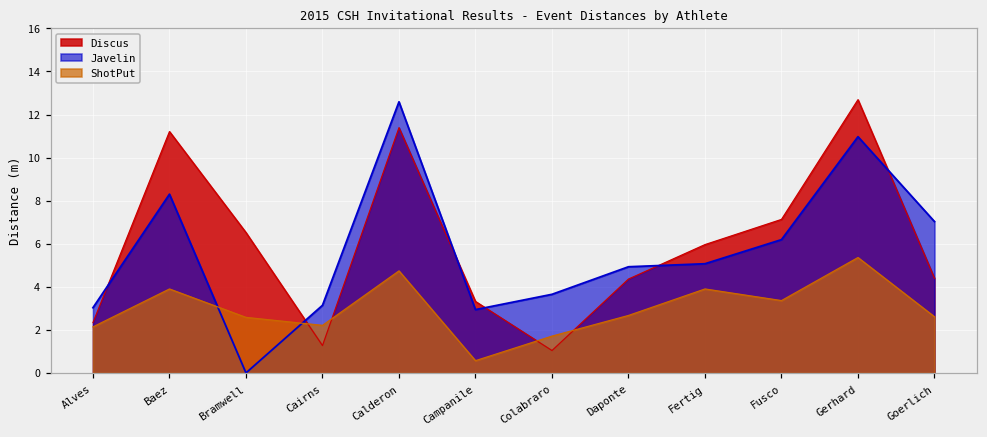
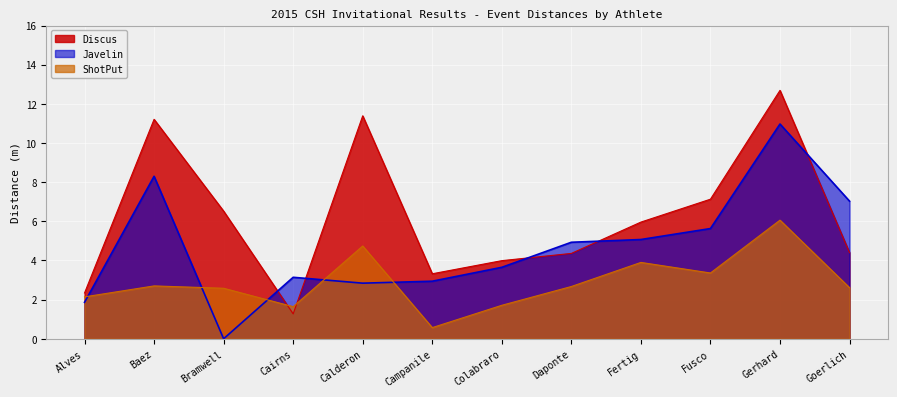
  {
    "Discus": {
      "Alves": 2.3,
      "Baez": 11.2,
      "Bramwell": 6.5,
      "Cairns": 1.3,
      "Calderon": 11.4,
      "Campanile": 3.3,
-     "Colabraro": 1.0,
+     "Colabraro": 4.0,
      "Daponte": 4.4,
      "Fertig": 6.0,
      "Fusco": 7.1,
      "Gerhard": 12.7,
      "Goerlich": 4.4
    },
    "Javelin": {
-     "Alves": 3.0,
+     "Alves": 1.9,
      "Baez": 8.3,
      "Bramwell": 0.0,
      "Cairns": 3.1,
-     "Calderon": 12.6,
+     "Calderon": 2.8,
      "Campanile": 2.9,
      "Colabraro": 3.7,
      "Daponte": 4.9,
      "Fertig": 5.1,
-     "Fusco": 6.2,
+     "Fusco": 5.6,
      "Gerhard": 11.0,
      "Goerlich": 7.0
    },
    "ShotPut": {
      "Alves": 2.1,
-     "Baez": 3.9,
+     "Baez": 2.7,
      "Bramwell": 2.6,
-     "Cairns": 2.2,
+     "Cairns": 1.6,
      "Calderon": 4.7,
      "Campanile": 0.6,
      "Colabraro": 1.7,
      "Daponte": 2.7,
      "Fertig": 3.9,
      "Fusco": 3.4,
-     "Gerhard": 5.4,
+     "Gerhard": 6.1,
      "Goerlich": 2.6
    }
  }
